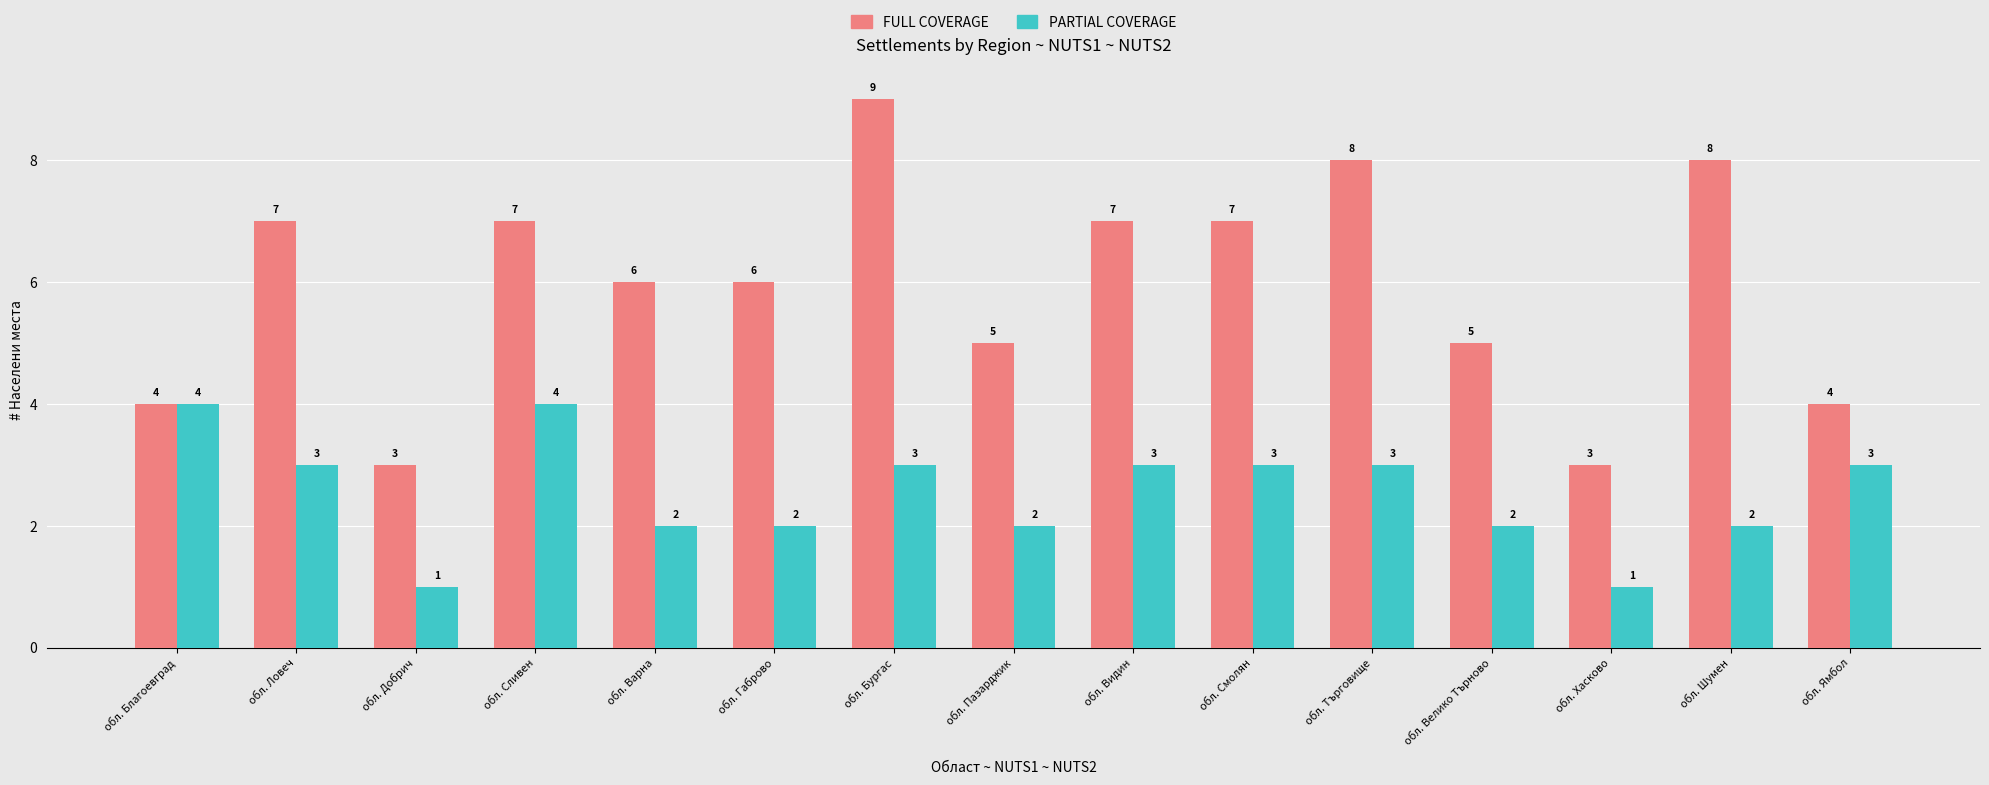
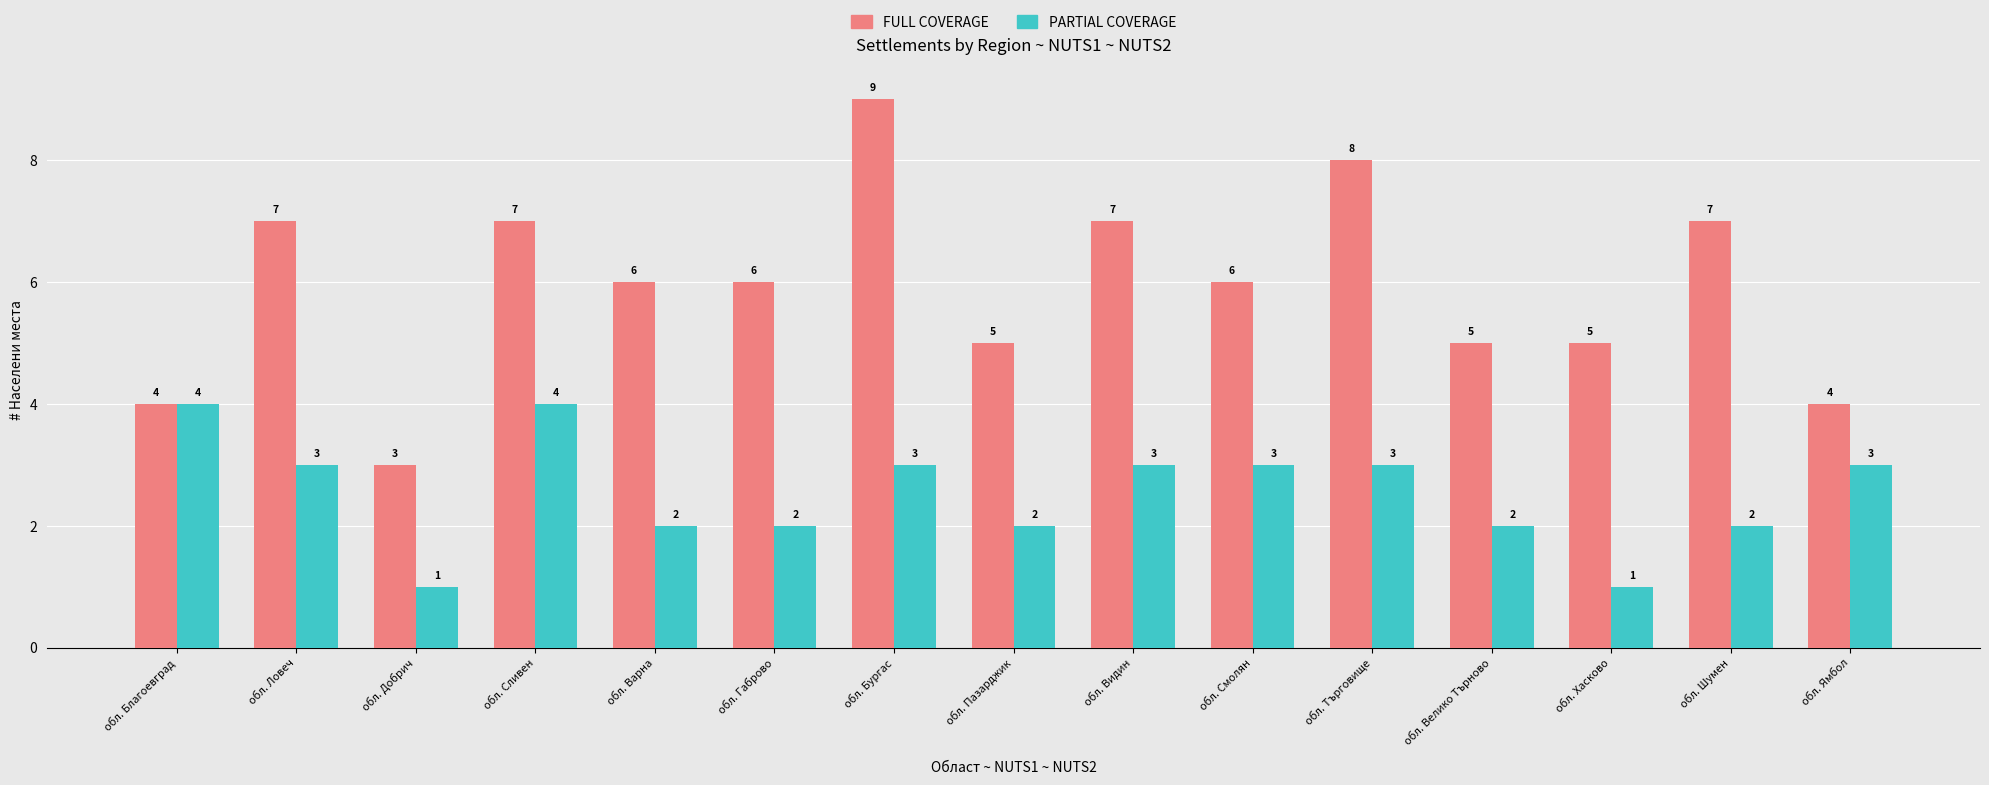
  {
    "FULL COVERAGE": {
      "обл. Благоевград": 4,
      "обл. Ловеч": 7,
      "обл. Добрич": 3,
      "обл. Сливен": 7,
      "обл. Варна": 6,
      "обл. Габрово": 6,
      "обл. Бургас": 9,
      "обл. Пазарджик": 5,
      "обл. Видин": 7,
-     "обл. Смолян": 7,
+     "обл. Смолян": 6,
      "обл. Търговище": 8,
      "обл. Велико Търново": 5,
-     "обл. Хасково": 3,
-     "обл. Шумен": 8,
+     "обл. Хасково": 5,
+     "обл. Шумен": 7,
      "обл. Ямбол": 4
    },
    "PARTIAL COVERAGE": {
      "обл. Благоевград": 4,
      "обл. Ловеч": 3,
      "обл. Добрич": 1,
      "обл. Сливен": 4,
      "обл. Варна": 2,
      "обл. Габрово": 2,
      "обл. Бургас": 3,
      "обл. Пазарджик": 2,
      "обл. Видин": 3,
      "обл. Смолян": 3,
      "обл. Търговище": 3,
      "обл. Велико Търново": 2,
      "обл. Хасково": 1,
      "обл. Шумен": 2,
      "обл. Ямбол": 3
    }
  }
